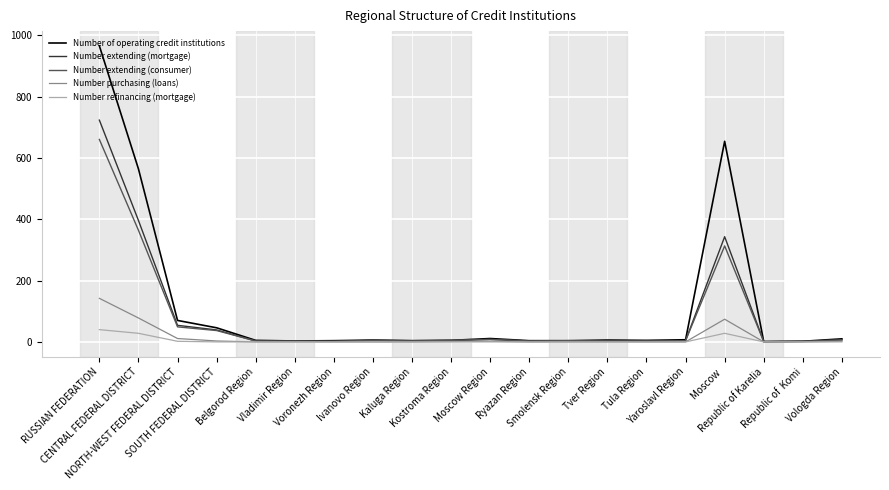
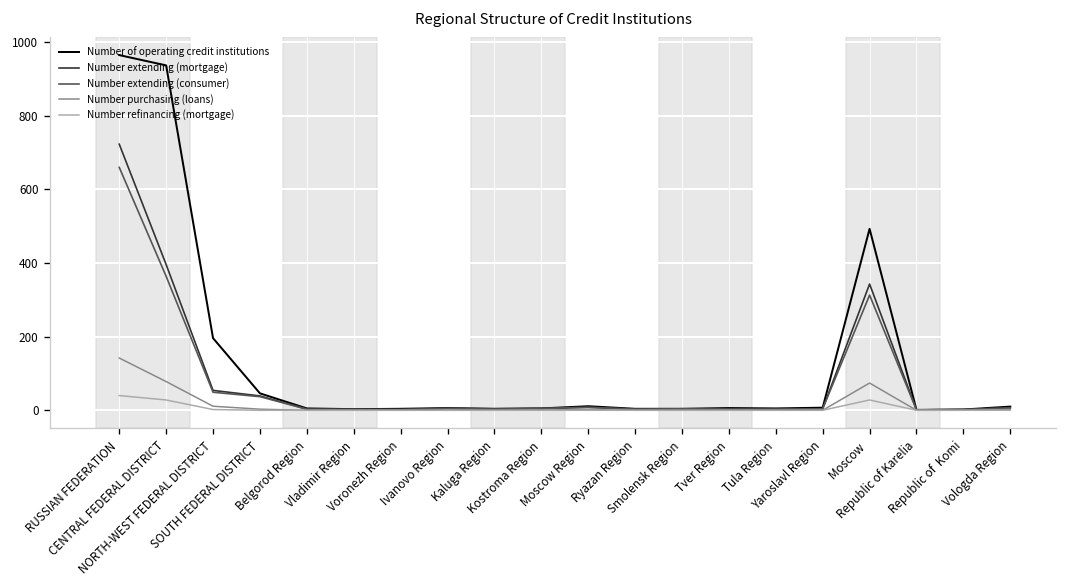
  {
    "Number of operating credit institutions": {
      "RUSSIAN FEDERATION": 970,
-     "CENTRAL FEDERAL DISTRICT": 560,
-     "NORTH-WEST FEDERAL DISTRICT": 70,
-     "Moscow": 650
+     "CENTRAL FEDERAL DISTRICT": 940,
+     "NORTH-WEST FEDERAL DISTRICT": 200,
+     "Moscow": 490
    }
  }
